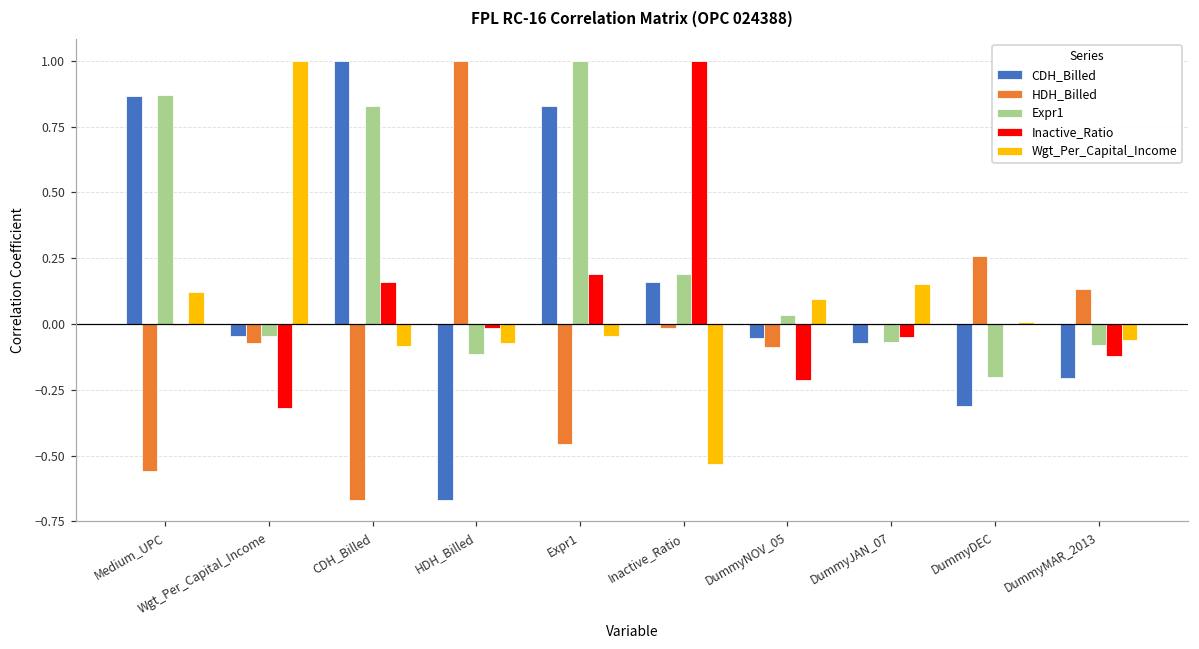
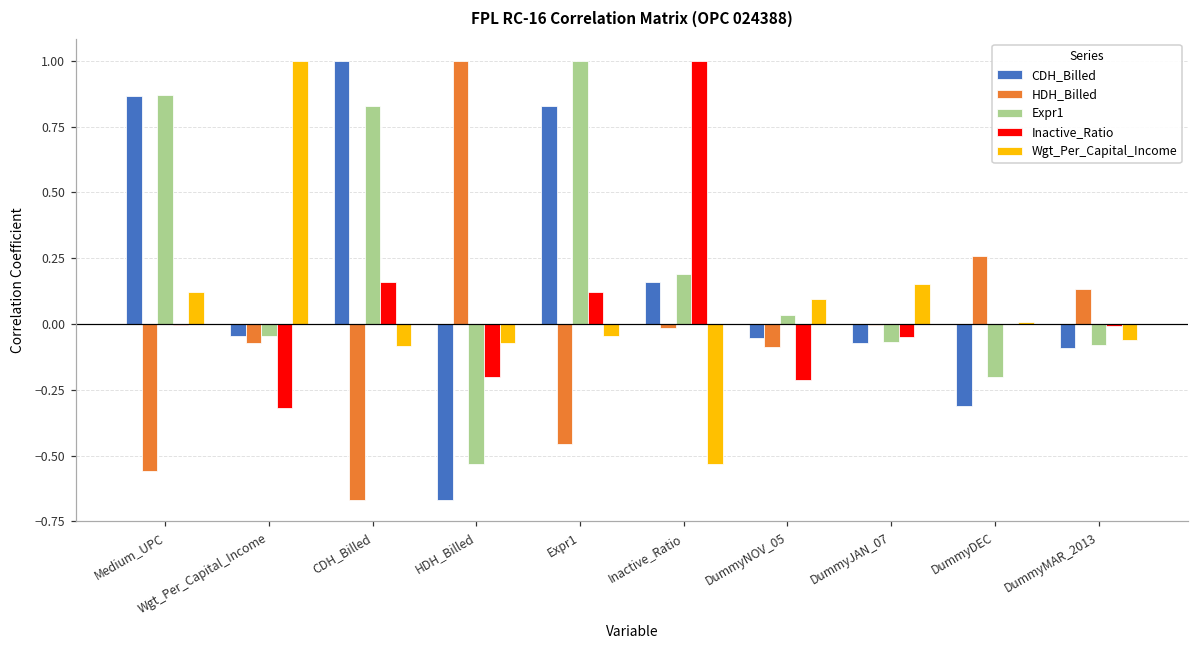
  {
    "CDH_Billed": {
      "Medium_UPC": 0.87,
      "Wgt_Per_Capital_Income": -0.04,
      "CDH_Billed": 1.00,
      "HDH_Billed": -0.67,
      "Expr1": 0.83,
      "Inactive_Ratio": 0.16,
      "DummyNOV_05": -0.05,
      "DummyJAN_07": -0.07,
      "DummyDEC": -0.31,
-     "DummyMAR_2013": -0.20
+     "DummyMAR_2013": -0.09
    },
    "HDH_Billed": {
      "Medium_UPC": -0.56,
      "Wgt_Per_Capital_Income": -0.07,
      "CDH_Billed": -0.67,
      "HDH_Billed": 1.00,
      "Expr1": -0.46,
      "Inactive_Ratio": -0.02,
      "DummyNOV_05": -0.09,
      "DummyDEC": 0.26,
      "DummyMAR_2013": 0.13
    },
    "Expr1": {
      "Medium_UPC": 0.87,
      "Wgt_Per_Capital_Income": -0.05,
      "CDH_Billed": 0.83,
-     "HDH_Billed": -0.12,
+     "HDH_Billed": -0.53,
      "Expr1": 1.00,
      "Inactive_Ratio": 0.19,
      "DummyNOV_05": 0.03,
      "DummyJAN_07": -0.07,
      "DummyDEC": -0.20,
      "DummyMAR_2013": -0.08
    },
    "Inactive_Ratio": {
      "Wgt_Per_Capital_Income": -0.32,
      "CDH_Billed": 0.16,
-     "HDH_Billed": -0.02,
-     "Expr1": 0.19,
+     "HDH_Billed": -0.20,
+     "Expr1": 0.12,
      "Inactive_Ratio": 1.00,
      "DummyNOV_05": -0.21,
      "DummyJAN_07": -0.05,
-     "DummyMAR_2013": -0.12
+     "DummyMAR_2013": -0.01
    },
    "Wgt_Per_Capital_Income": {
      "Medium_UPC": 0.12,
      "Wgt_Per_Capital_Income": 1.00,
      "CDH_Billed": -0.09,
      "HDH_Billed": -0.07,
      "Expr1": -0.05,
      "Inactive_Ratio": -0.53,
      "DummyNOV_05": 0.10,
      "DummyJAN_07": 0.15,
      "DummyMAR_2013": -0.06
    }
  }
